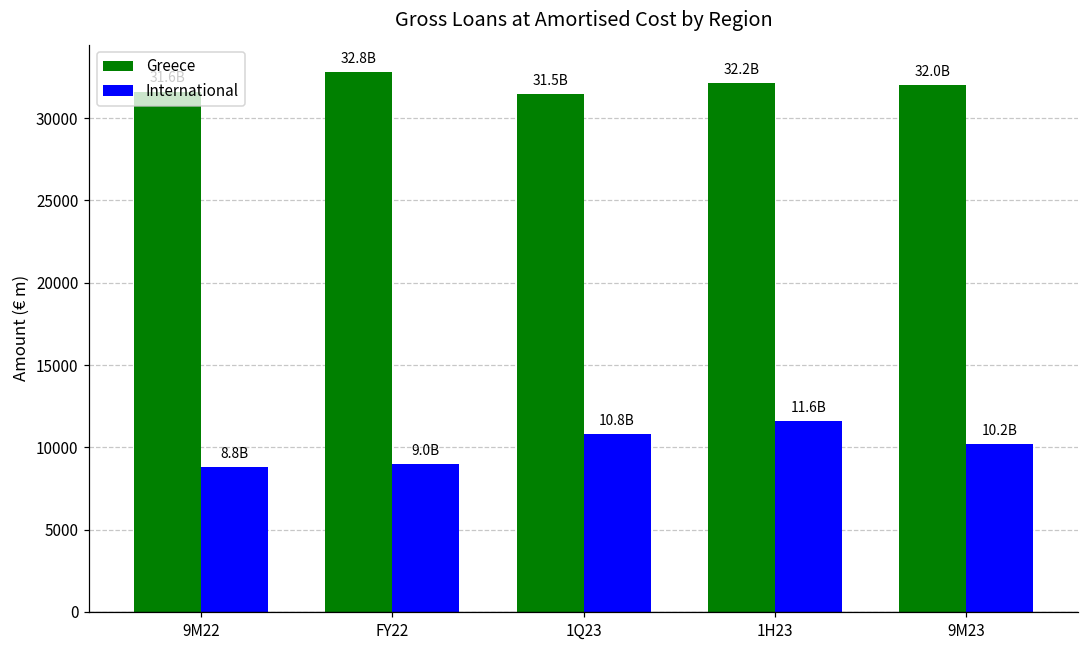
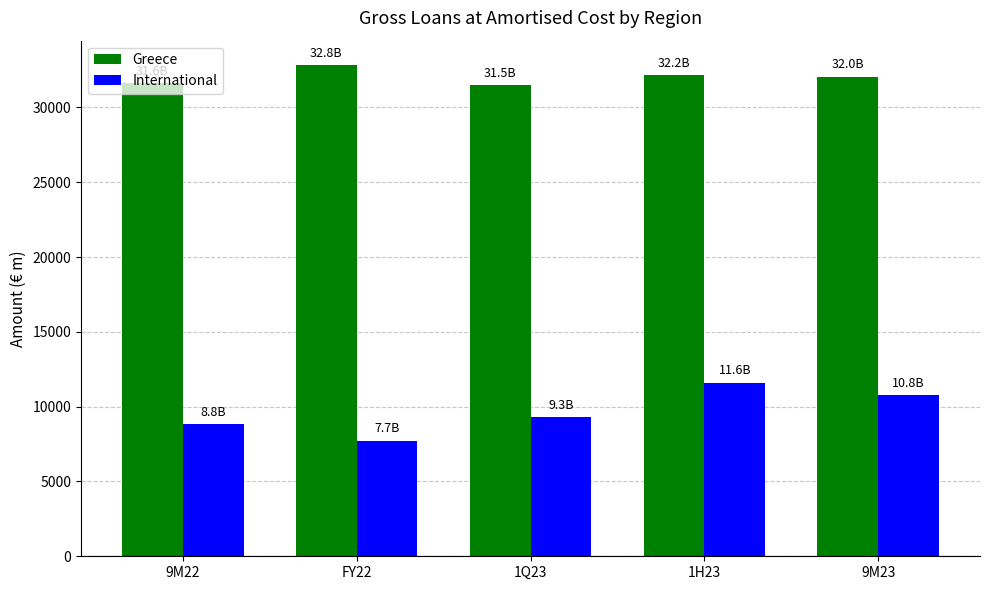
  {
    "Greece": {
      "FY22": "32.8B",
      "1Q23": "31.5B",
      "1H23": "32.2B",
      "9M23": "32.0B"
    },
    "International": {
      "9M22": "8.8B",
-     "FY22": "9.0B",
-     "1Q23": "10.8B",
+     "FY22": "7.7B",
+     "1Q23": "9.3B",
      "1H23": "11.6B",
-     "9M23": "10.2B"
+     "9M23": "10.8B"
    }
  }
